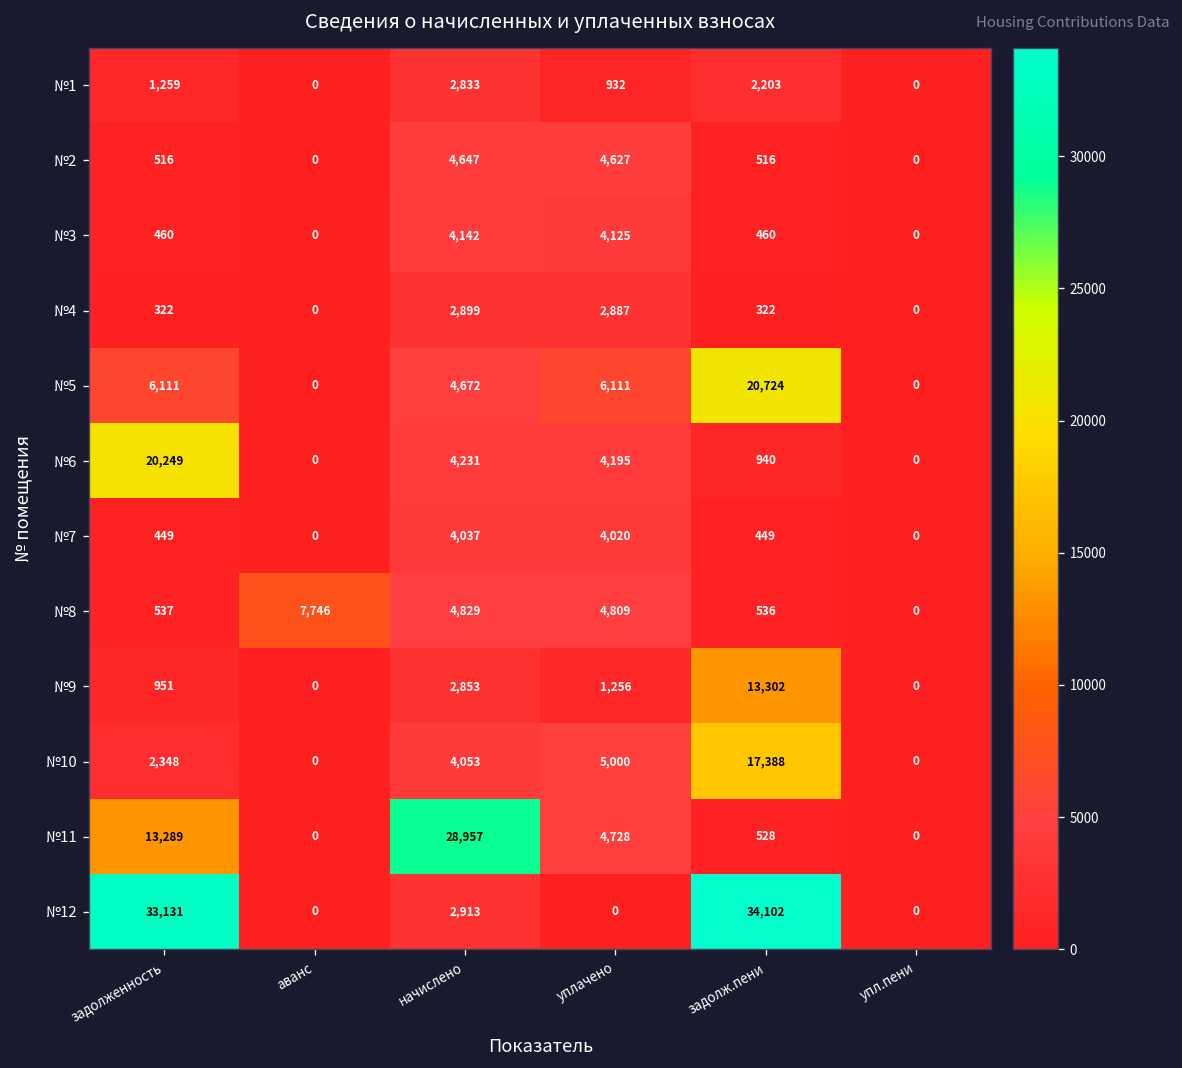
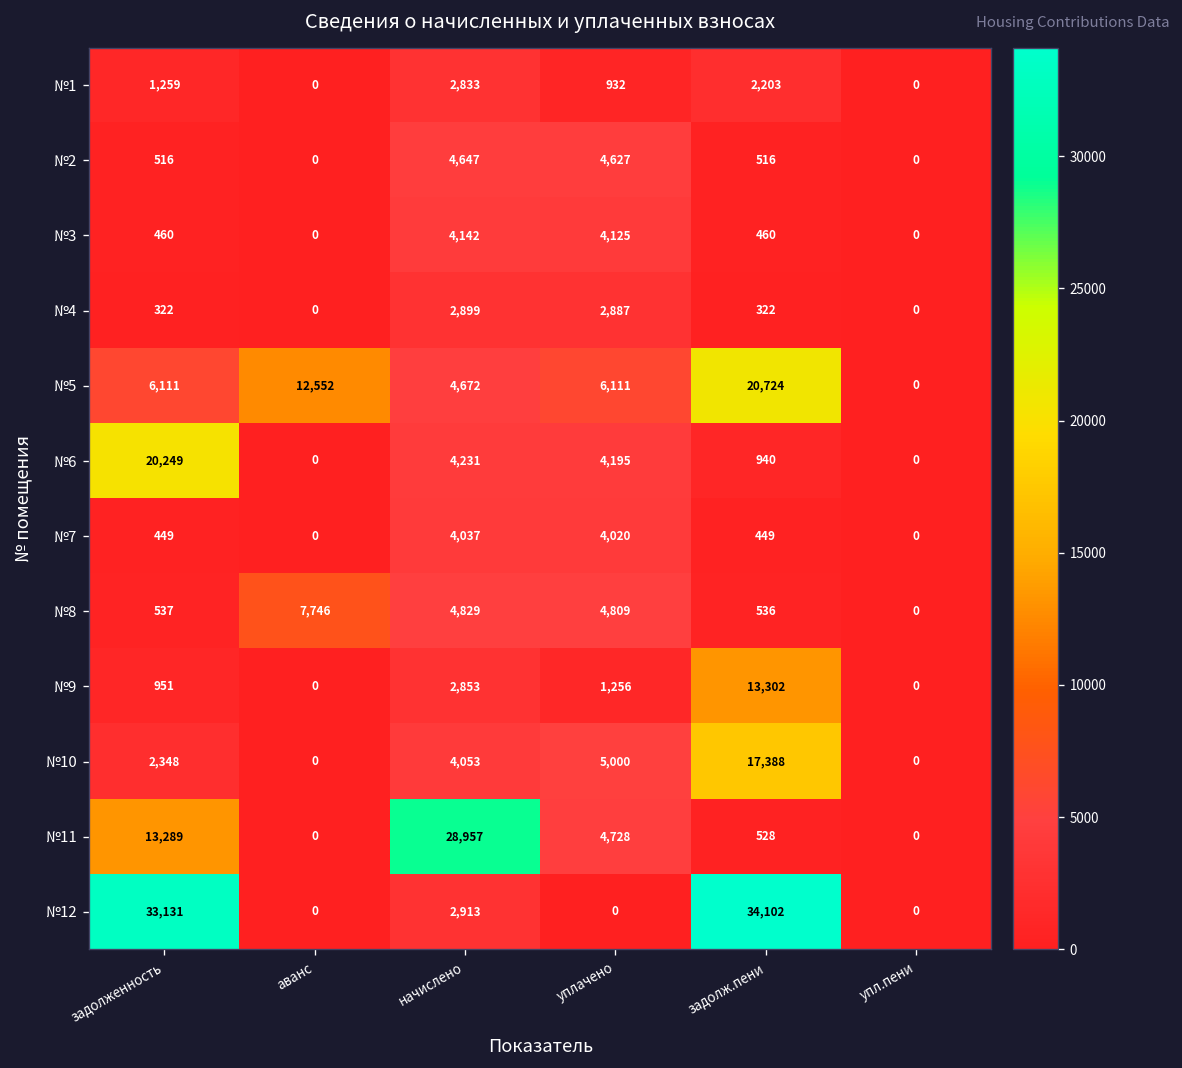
  {
    "№1": {
      "задолженность": "1,259",
      "аванс": "0",
      "начислено": "2,833",
      "уплачено": "932",
      "задолж.пени": "2,203",
      "упл.пени": "0"
    },
    "№2": {
      "задолженность": "516",
      "аванс": "0",
      "начислено": "4,647",
      "уплачено": "4,627",
      "задолж.пени": "516",
      "упл.пени": "0"
    },
    "№3": {
      "задолженность": "460",
      "аванс": "0",
      "начислено": "4,142",
      "уплачено": "4,125",
      "задолж.пени": "460",
      "упл.пени": "0"
    },
    "№4": {
      "задолженность": "322",
      "аванс": "0",
      "начислено": "2,899",
      "уплачено": "2,887",
      "задолж.пени": "322",
      "упл.пени": "0"
    },
    "№5": {
      "задолженность": "6,111",
-     "аванс": "0",
+     "аванс": "12,552",
      "начислено": "4,672",
      "уплачено": "6,111",
      "задолж.пени": "20,724",
      "упл.пени": "0"
    },
    "№6": {
      "задолженность": "20,249",
      "аванс": "0",
      "начислено": "4,231",
      "уплачено": "4,195",
      "задолж.пени": "940",
      "упл.пени": "0"
    },
    "№7": {
      "задолженность": "449",
      "аванс": "0",
      "начислено": "4,037",
      "уплачено": "4,020",
      "задолж.пени": "449",
      "упл.пени": "0"
    },
    "№8": {
      "задолженность": "537",
      "аванс": "7,746",
      "начислено": "4,829",
      "уплачено": "4,809",
      "задолж.пени": "536",
      "упл.пени": "0"
    },
    "№9": {
      "задолженность": "951",
      "аванс": "0",
      "начислено": "2,853",
      "уплачено": "1,256",
      "задолж.пени": "13,302",
      "упл.пени": "0"
    },
    "№10": {
      "задолженность": "2,348",
      "аванс": "0",
      "начислено": "4,053",
      "уплачено": "5,000",
      "задолж.пени": "17,388",
      "упл.пени": "0"
    },
    "№11": {
      "задолженность": "13,289",
      "аванс": "0",
      "начислено": "28,957",
      "уплачено": "4,728",
      "задолж.пени": "528",
      "упл.пени": "0"
    },
    "№12": {
      "задолженность": "33,131",
      "аванс": "0",
      "начислено": "2,913",
      "уплачено": "0",
      "задолж.пени": "34,102",
      "упл.пени": "0"
    }
  }
